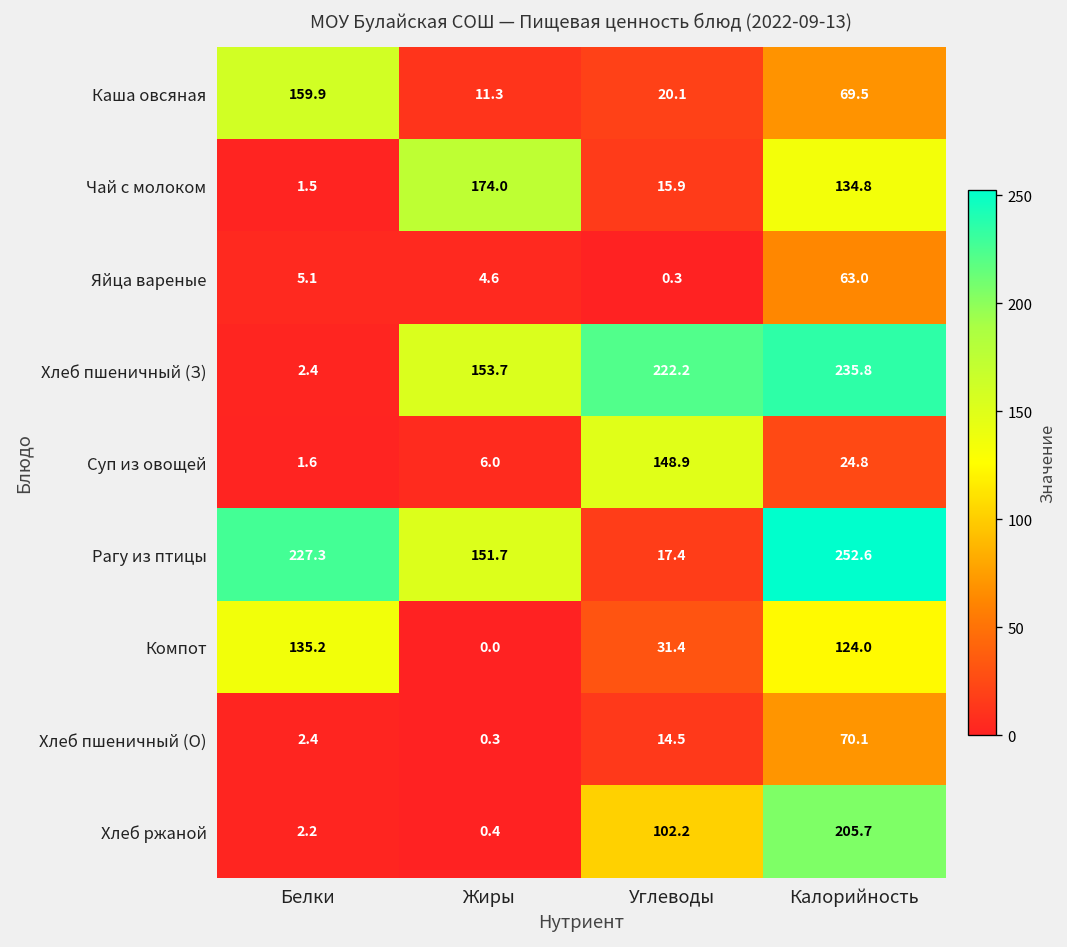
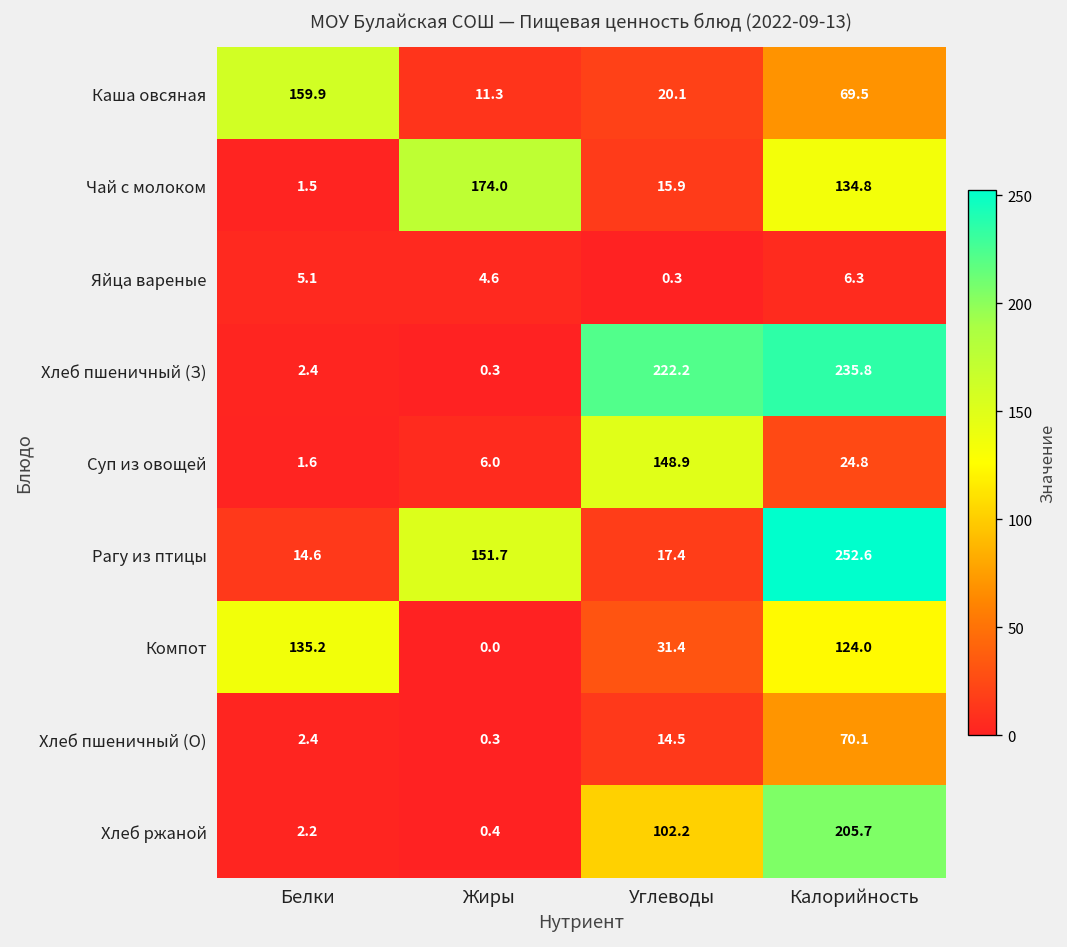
  {
    "Каша овсяная": {
      "Белки": 159.9,
      "Жиры": 11.3,
      "Углеводы": 20.1,
      "Калорийность": 69.5
    },
    "Чай с молоком": {
      "Белки": 1.5,
      "Жиры": 174.0,
      "Углеводы": 15.9,
      "Калорийность": 134.8
    },
    "Яйца вареные": {
      "Белки": 5.1,
      "Жиры": 4.6,
      "Углеводы": 0.3,
-     "Калорийность": 63.0
+     "Калорийность": 6.3
    },
    "Хлеб пшеничный (З)": {
      "Белки": 2.4,
-     "Жиры": 153.7,
+     "Жиры": 0.3,
      "Углеводы": 222.2,
      "Калорийность": 235.8
    },
    "Суп из овощей": {
      "Белки": 1.6,
      "Жиры": 6.0,
      "Углеводы": 148.9,
      "Калорийность": 24.8
    },
    "Рагу из птицы": {
-     "Белки": 227.3,
+     "Белки": 14.6,
      "Жиры": 151.7,
      "Углеводы": 17.4,
      "Калорийность": 252.6
    },
    "Компот": {
      "Белки": 135.2,
      "Жиры": 0.0,
      "Углеводы": 31.4,
      "Калорийность": 124.0
    },
    "Хлеб пшеничный (О)": {
      "Белки": 2.4,
      "Жиры": 0.3,
      "Углеводы": 14.5,
      "Калорийность": 70.1
    },
    "Хлеб ржаной": {
      "Белки": 2.2,
      "Жиры": 0.4,
      "Углеводы": 102.2,
      "Калорийность": 205.7
    }
  }
